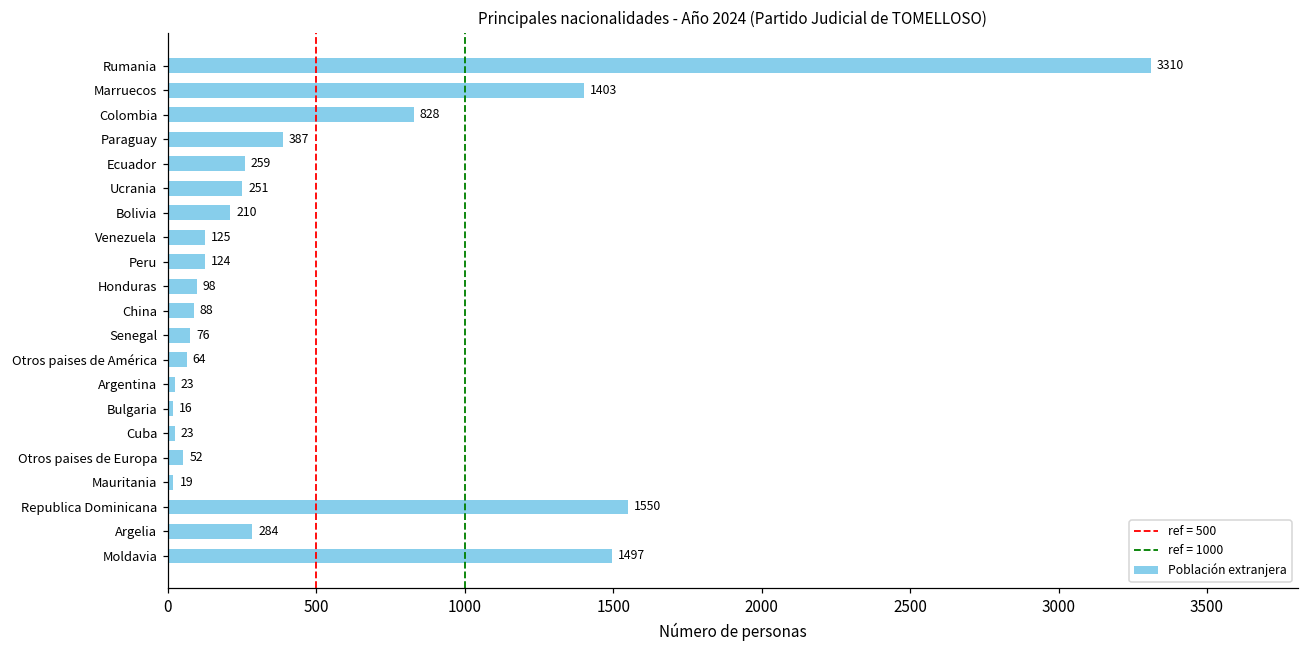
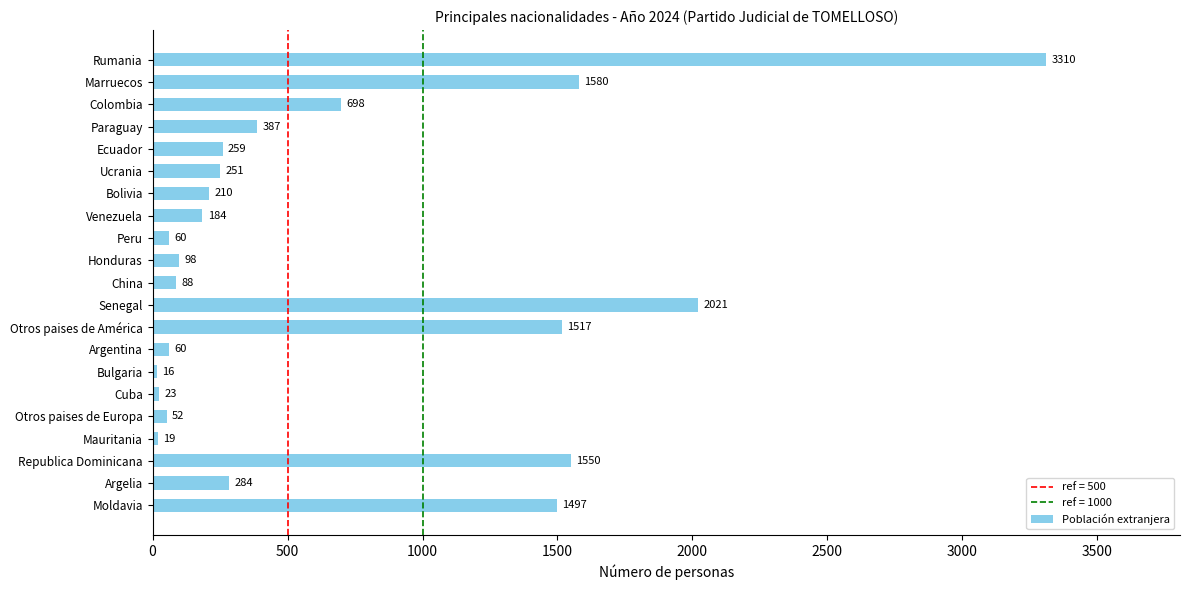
  {
    "Rumania": 3310,
-   "Marruecos": 1403,
-   "Colombia": 828,
+   "Marruecos": 1580,
+   "Colombia": 698,
    "Paraguay": 387,
    "Ecuador": 259,
    "Ucrania": 251,
    "Bolivia": 210,
-   "Venezuela": 125,
-   "Peru": 124,
+   "Venezuela": 184,
+   "Peru": 60,
    "Honduras": 98,
    "China": 88,
-   "Senegal": 76,
-   "Otros paises de América": 64,
-   "Argentina": 23,
+   "Senegal": 2021,
+   "Otros paises de América": 1517,
+   "Argentina": 60,
    "Bulgaria": 16,
    "Cuba": 23,
    "Otros paises de Europa": 52,
    "Mauritania": 19,
    "Republica Dominicana": 1550,
    "Argelia": 284,
    "Moldavia": 1497
  }
